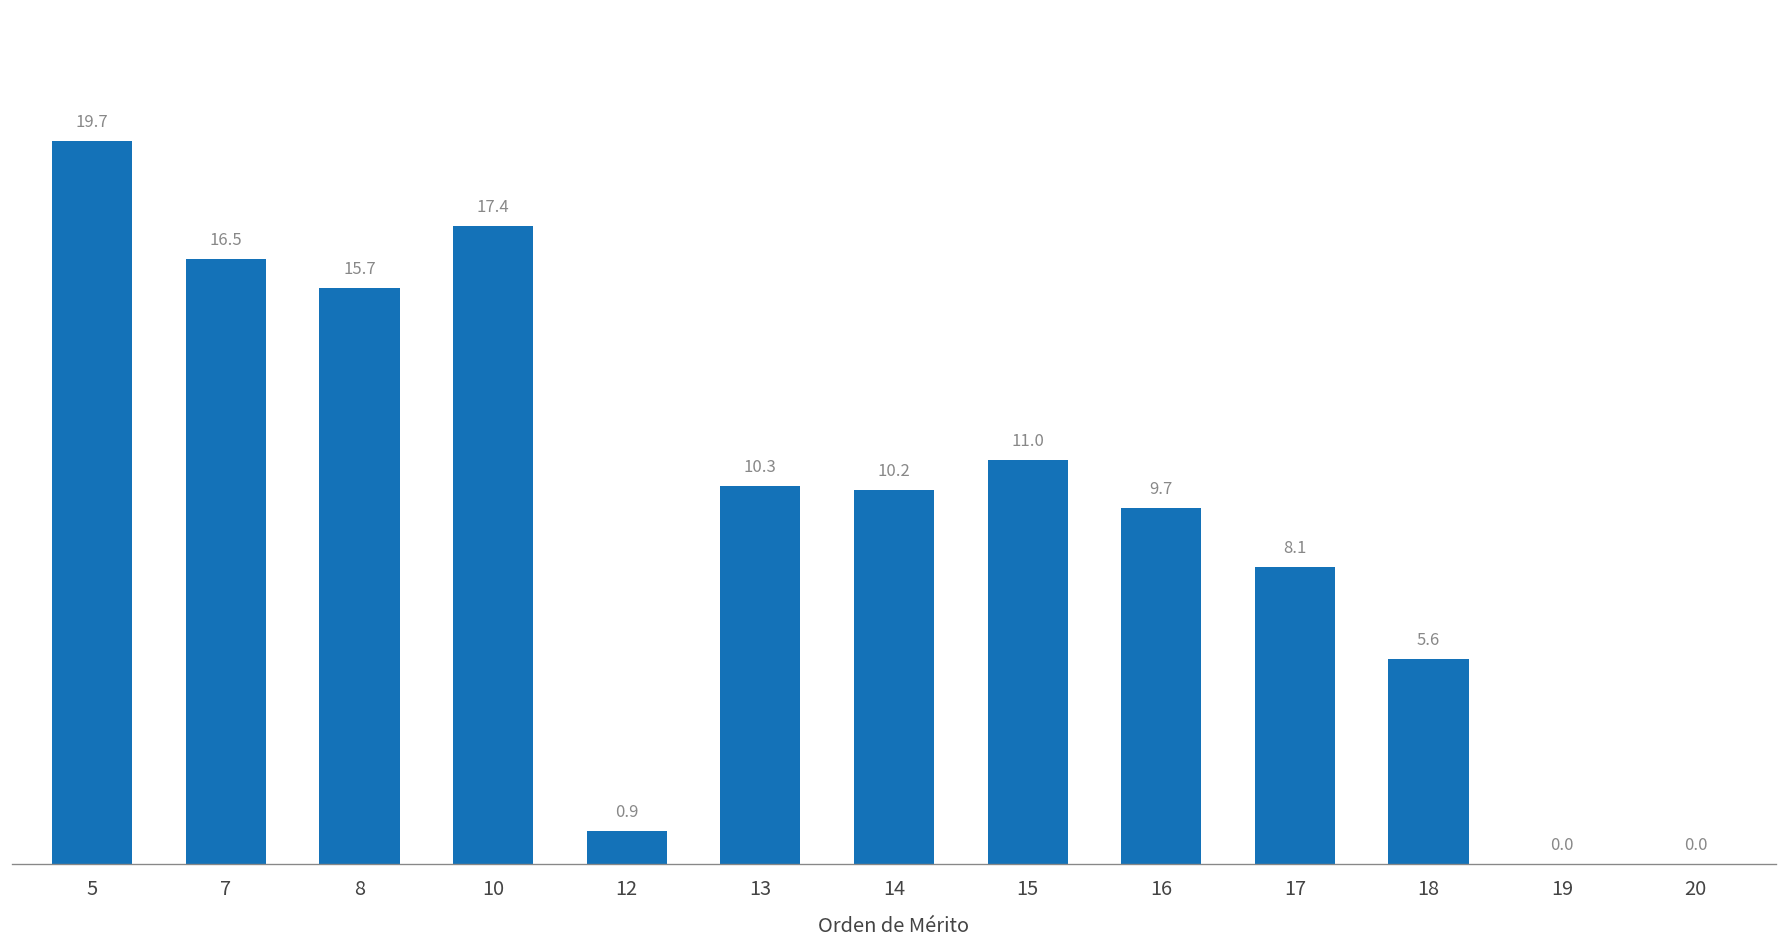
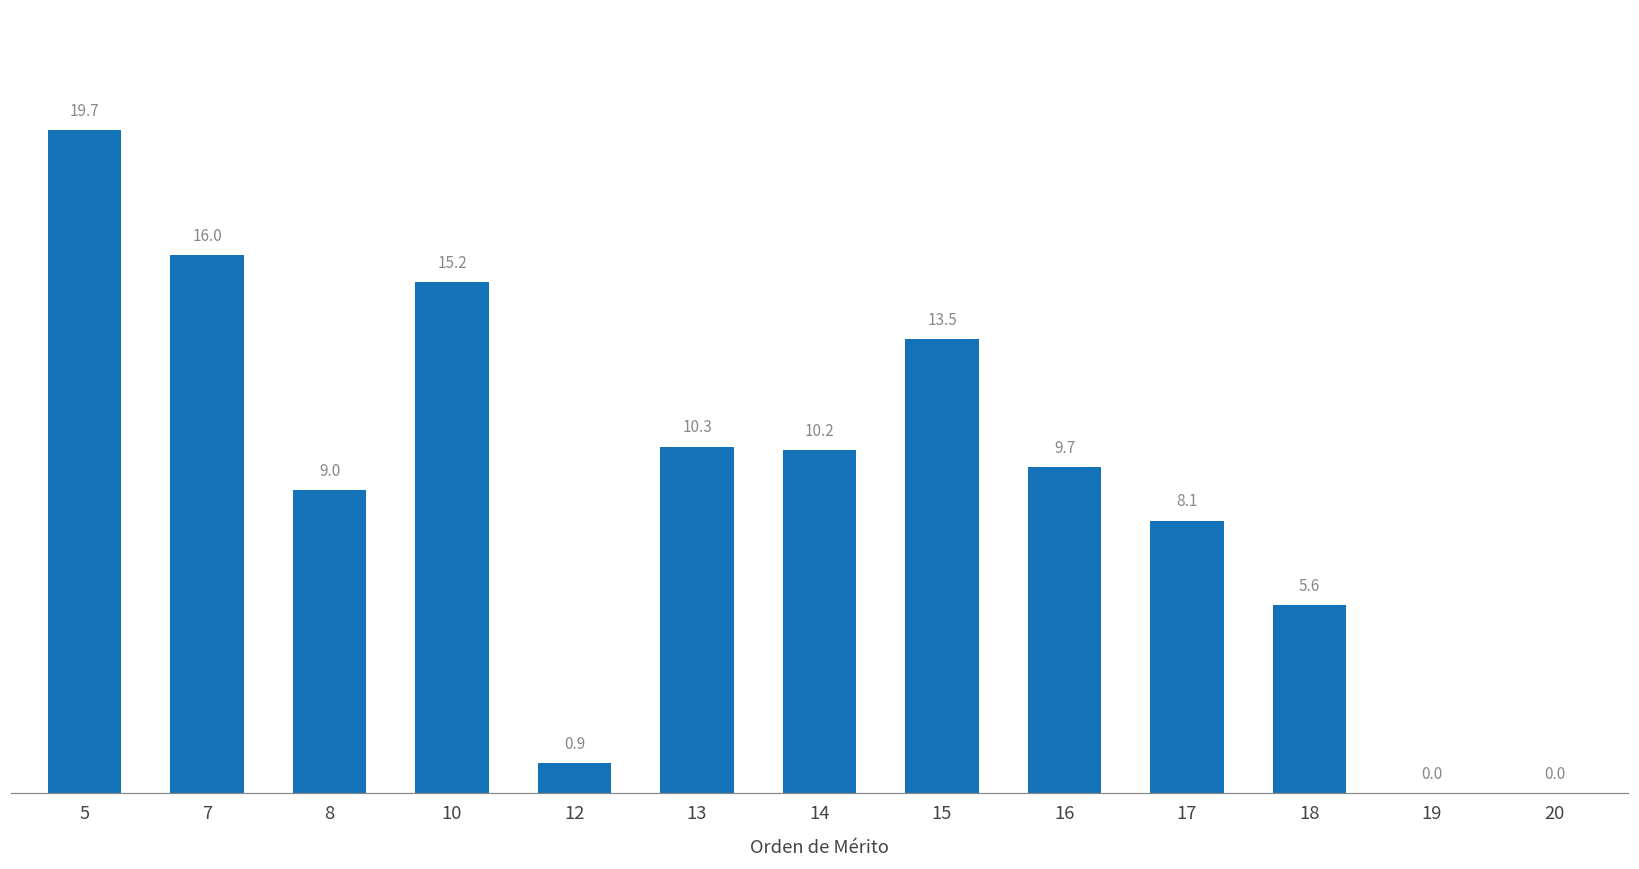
  {
    "5": 19.7,
-   "7": 16.5,
-   "8": 15.7,
-   "10": 17.4,
+   "7": 16.0,
+   "8": 9.0,
+   "10": 15.2,
    "12": 0.9,
    "13": 10.3,
    "14": 10.2,
-   "15": 11.0,
+   "15": 13.5,
    "16": 9.7,
    "17": 8.1,
    "18": 5.6,
    "19": 0.0,
    "20": 0.0
  }
